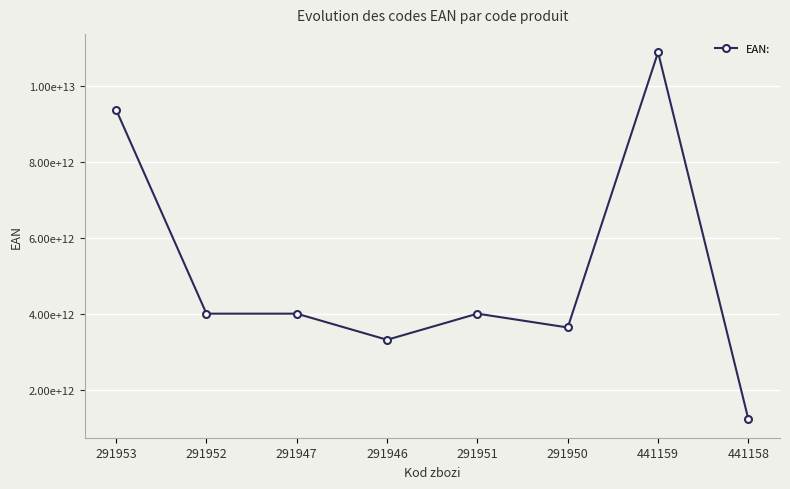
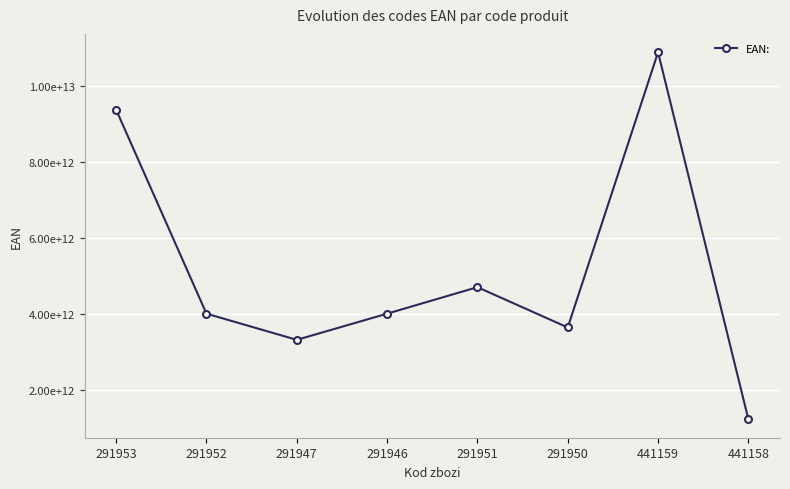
  {
    "291953": 9400000000000,
    "291952": 4000000000000,
-   "291947": 4000000000000,
-   "291946": 3300000000000,
-   "291951": 4000000000000,
+   "291947": 3300000000000,
+   "291946": 4000000000000,
+   "291951": 4700000000000,
    "291950": 3600000000000,
    "441159": 10900000000000,
    "441158": 1200000000000
  }
